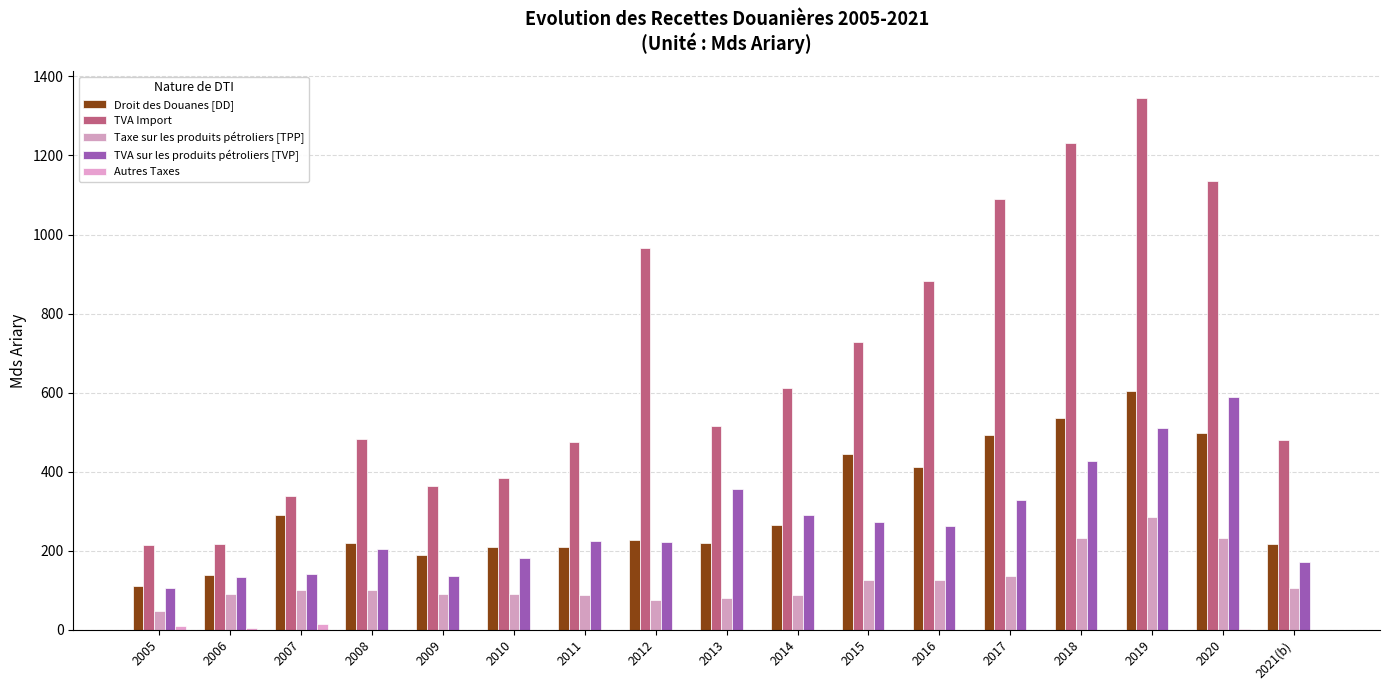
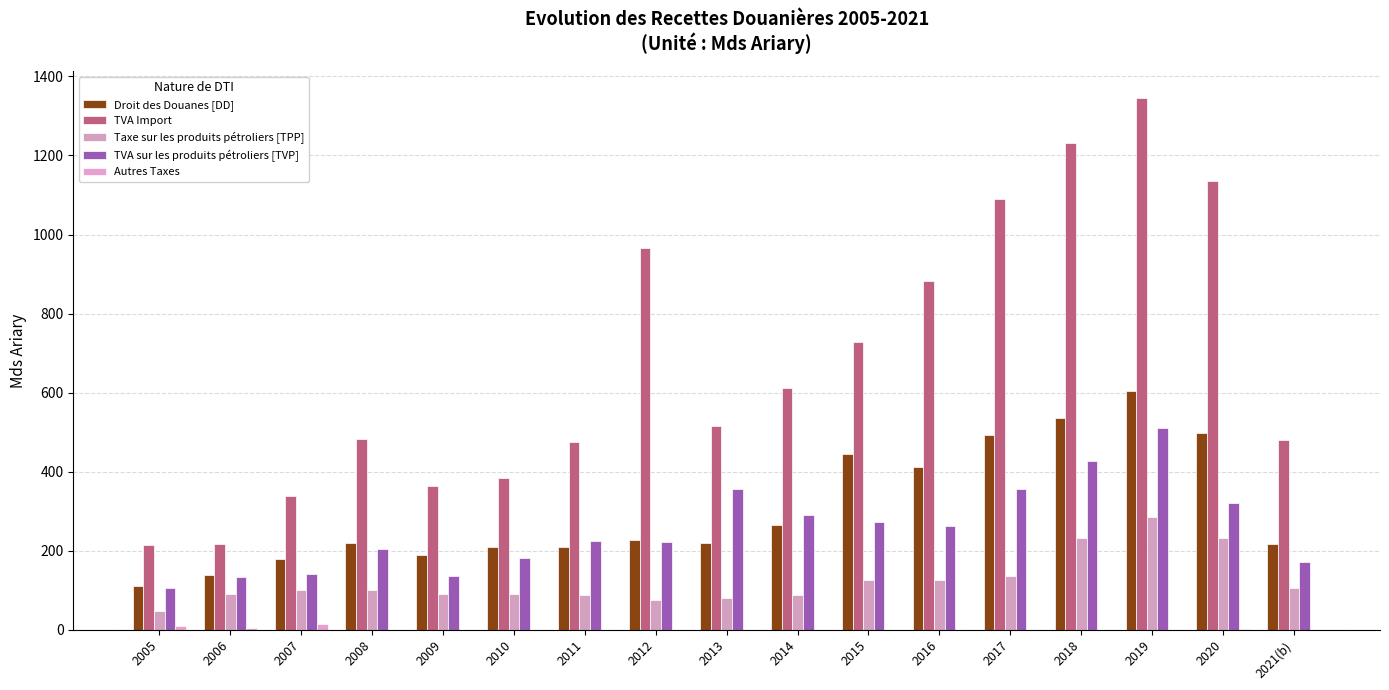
  {
    "Droit des Douanes [DD]": {
      "2005": 110,
      "2006": 140,
-     "2007": 290,
+     "2007": 180,
      "2008": 220,
      "2009": 190,
      "2010": 210,
      "2011": 210,
      "2012": 230,
      "2013": 220,
      "2014": 260,
      "2015": 440,
      "2016": 410,
      "2017": 490,
      "2018": 540,
      "2019": 600,
      "2020": 500,
      "2021(b)": 220
    },
    "TVA Import": {
      "2005": 210,
      "2006": 220,
      "2007": 340,
      "2008": 480,
      "2009": 360,
      "2010": 380,
      "2011": 480,
      "2012": 970,
      "2013": 520,
      "2014": 610,
      "2015": 730,
      "2016": 880,
      "2017": 1090,
      "2018": 1230,
      "2019": 1350,
      "2020": 1140,
      "2021(b)": 480
    },
    "TVA sur les produits pétroliers [TVP]": {
      "2005": 110,
      "2006": 130,
      "2007": 140,
      "2008": 200,
      "2009": 140,
      "2010": 180,
      "2011": 220,
      "2012": 220,
      "2013": 360,
      "2014": 290,
      "2015": 270,
      "2016": 260,
-     "2017": 330,
+     "2017": 360,
      "2018": 430,
      "2019": 510,
-     "2020": 590,
+     "2020": 320,
      "2021(b)": 170
    }
  }
